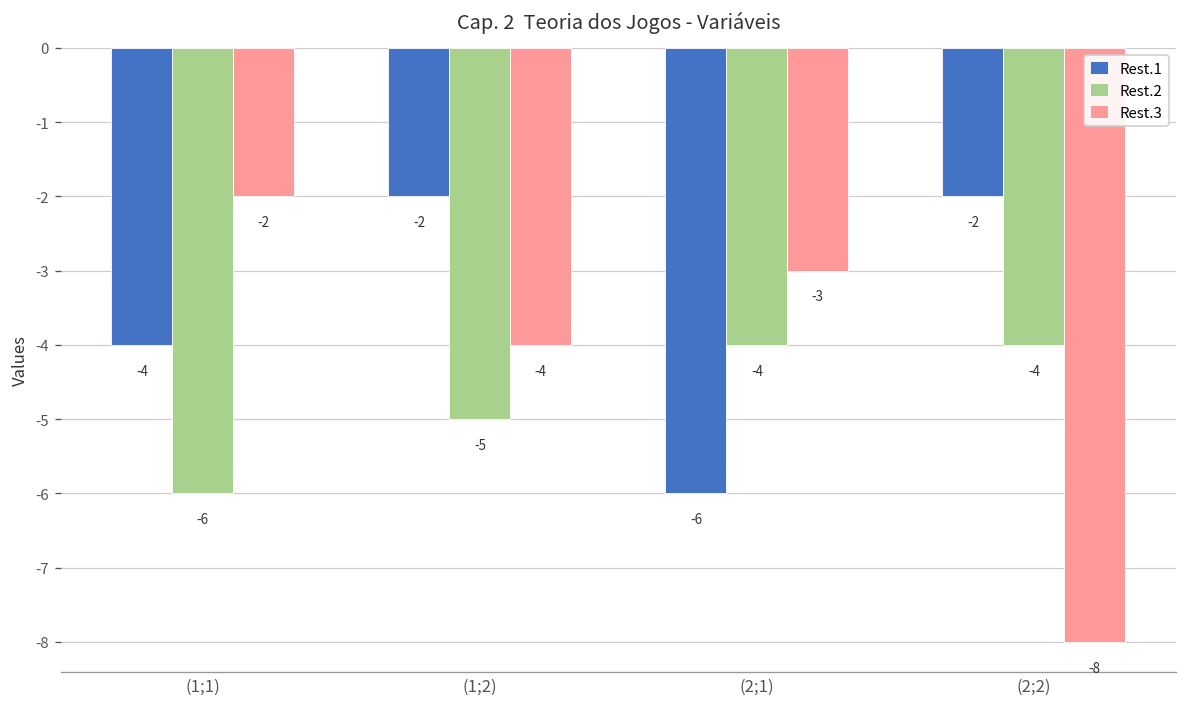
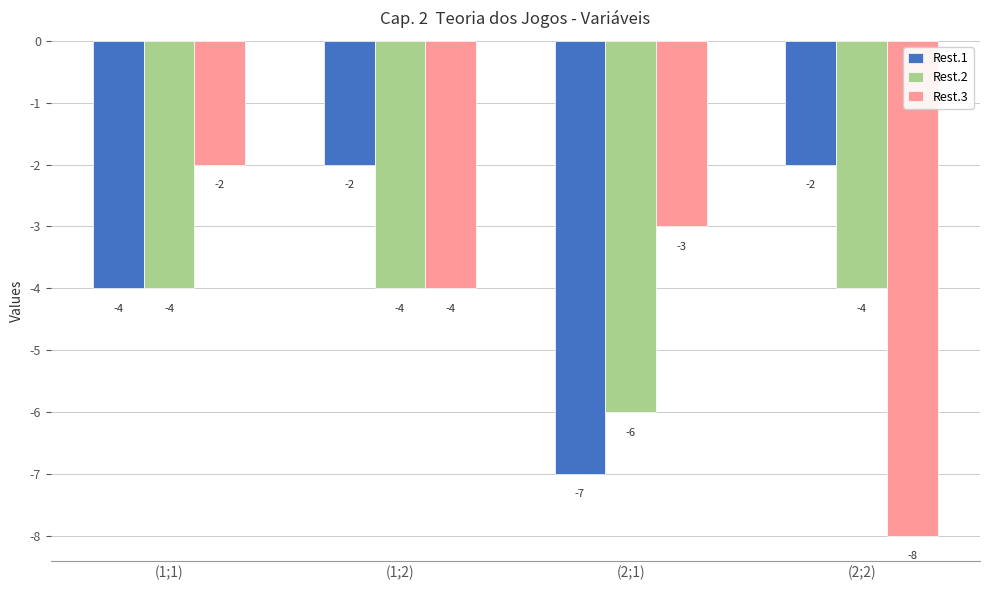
  {
    "Rest.1": {
      "(1;1)": -4,
      "(1;2)": -2,
-     "(2;1)": -6,
+     "(2;1)": -7,
      "(2;2)": -2
    },
    "Rest.2": {
-     "(1;1)": -6,
-     "(1;2)": -5,
-     "(2;1)": -4,
+     "(1;1)": -4,
+     "(1;2)": -4,
+     "(2;1)": -6,
      "(2;2)": -4
    },
    "Rest.3": {
      "(1;1)": -2,
      "(1;2)": -4,
      "(2;1)": -3,
      "(2;2)": -8
    }
  }
